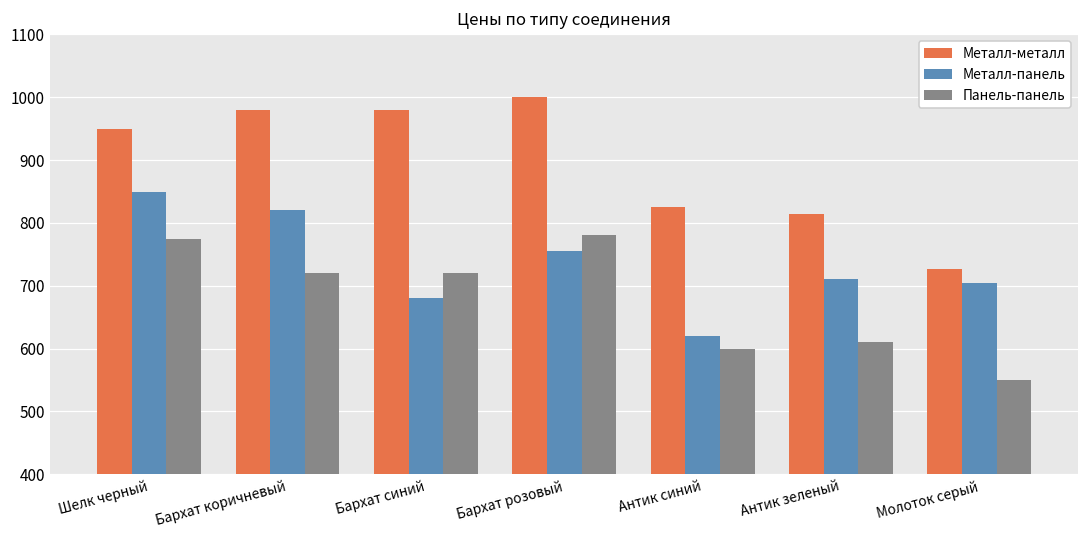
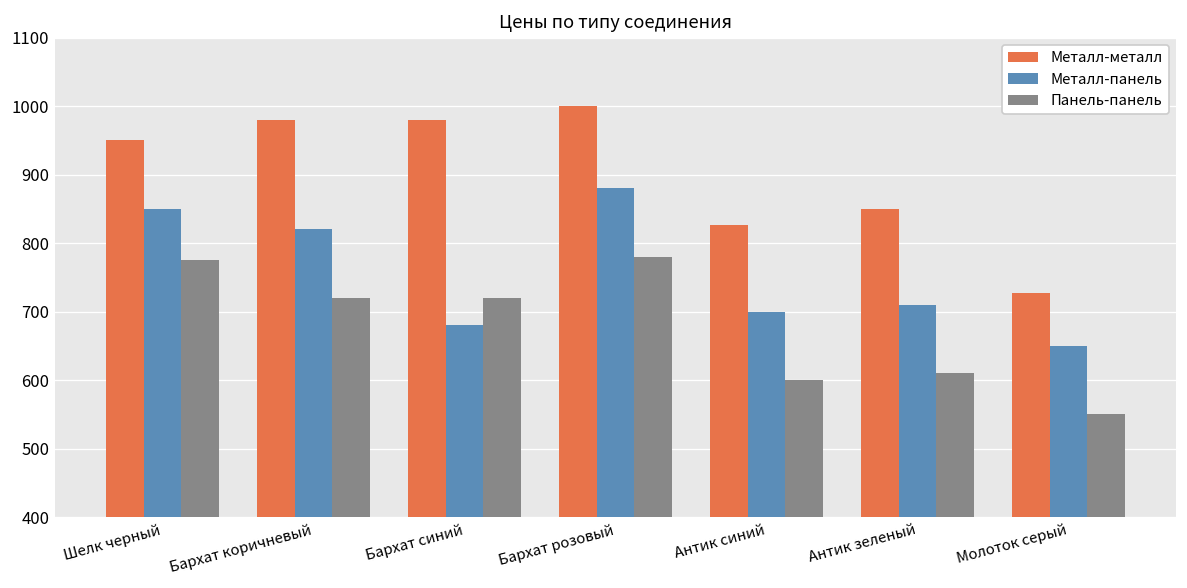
  {
    "Металл-металл": {
      "Шелк черный": 950,
      "Бархат коричневый": 980,
      "Бархат синий": 980,
      "Бархат розовый": 1000,
      "Антик синий": 830,
-     "Антик зеленый": 810,
+     "Антик зеленый": 850,
      "Молоток серый": 730
    },
    "Металл-панель": {
      "Шелк черный": 850,
      "Бархат коричневый": 820,
      "Бархат синий": 680,
-     "Бархат розовый": 760,
-     "Антик синий": 620,
+     "Бархат розовый": 880,
+     "Антик синий": 700,
      "Антик зеленый": 710,
-     "Молоток серый": 700
+     "Молоток серый": 650
    },
    "Панель-панель": {
      "Шелк черный": 780,
      "Бархат коричневый": 720,
      "Бархат синий": 720,
      "Бархат розовый": 780,
      "Антик синий": 600,
      "Антик зеленый": 610,
      "Молоток серый": 550
    }
  }
